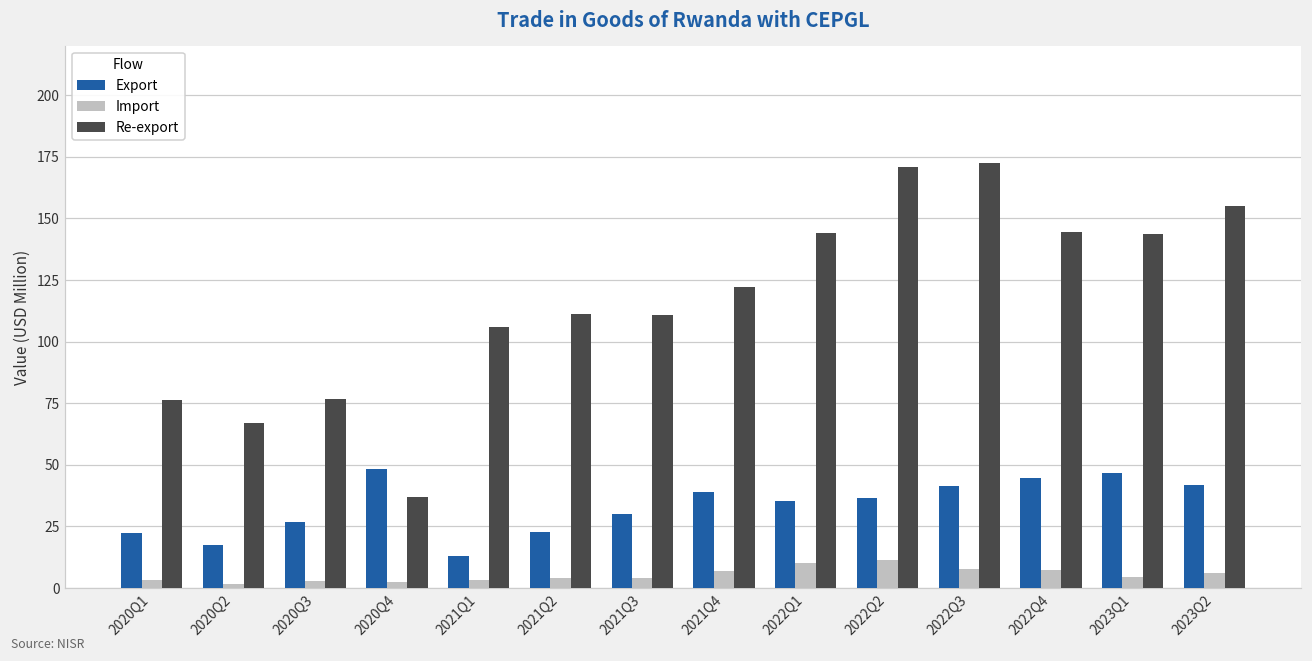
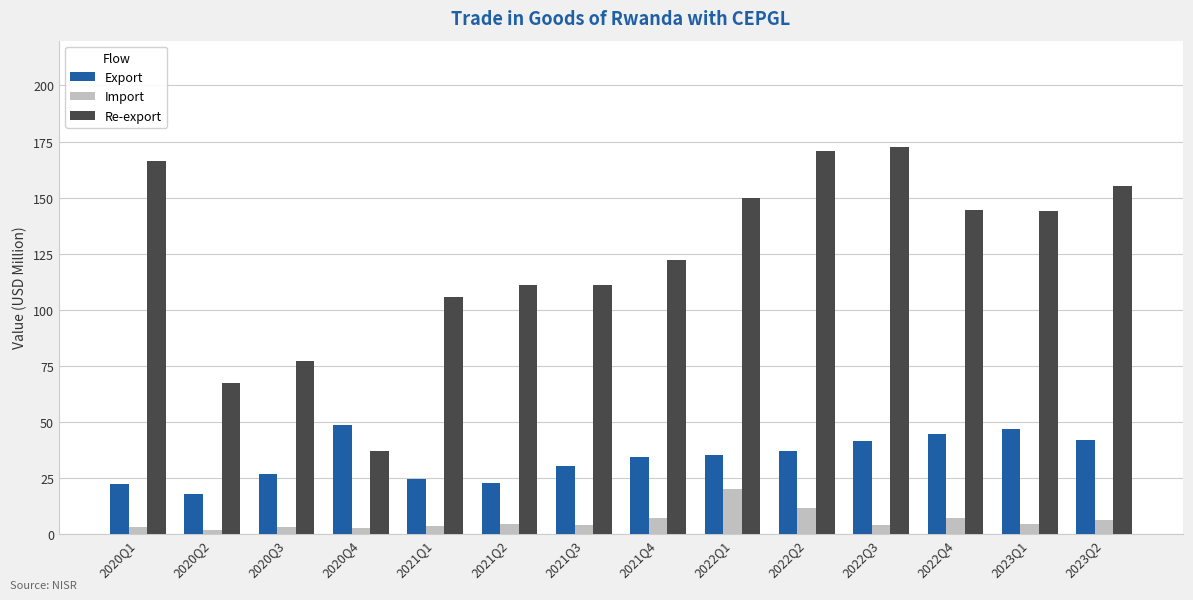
  {
    "Export": {
      "2020Q1": 22,
      "2020Q2": 18,
      "2020Q3": 27,
      "2020Q4": 48,
-     "2021Q1": 13,
+     "2021Q1": 24,
      "2021Q2": 23,
      "2021Q3": 30,
-     "2021Q4": 39,
+     "2021Q4": 34,
      "2022Q1": 35,
      "2022Q2": 37,
      "2022Q3": 42,
      "2022Q4": 45,
      "2023Q1": 47,
      "2023Q2": 42
    },
    "Import": {
      "2020Q1": 3,
      "2020Q2": 2,
      "2020Q3": 3,
      "2020Q4": 2,
      "2021Q1": 3,
      "2021Q2": 4,
      "2021Q3": 4,
      "2021Q4": 7,
-     "2022Q1": 10,
+     "2022Q1": 20,
      "2022Q2": 11,
-     "2022Q3": 8,
+     "2022Q3": 4,
      "2022Q4": 7,
      "2023Q1": 4,
      "2023Q2": 6
    },
    "Re-export": {
-     "2020Q1": 76,
+     "2020Q1": 166,
      "2020Q2": 67,
      "2020Q3": 77,
      "2020Q4": 37,
      "2021Q1": 106,
      "2021Q2": 111,
      "2021Q3": 111,
      "2021Q4": 122,
-     "2022Q1": 144,
+     "2022Q1": 150,
      "2022Q2": 171,
      "2022Q3": 173,
      "2022Q4": 145,
      "2023Q1": 144,
      "2023Q2": 155
    }
  }
